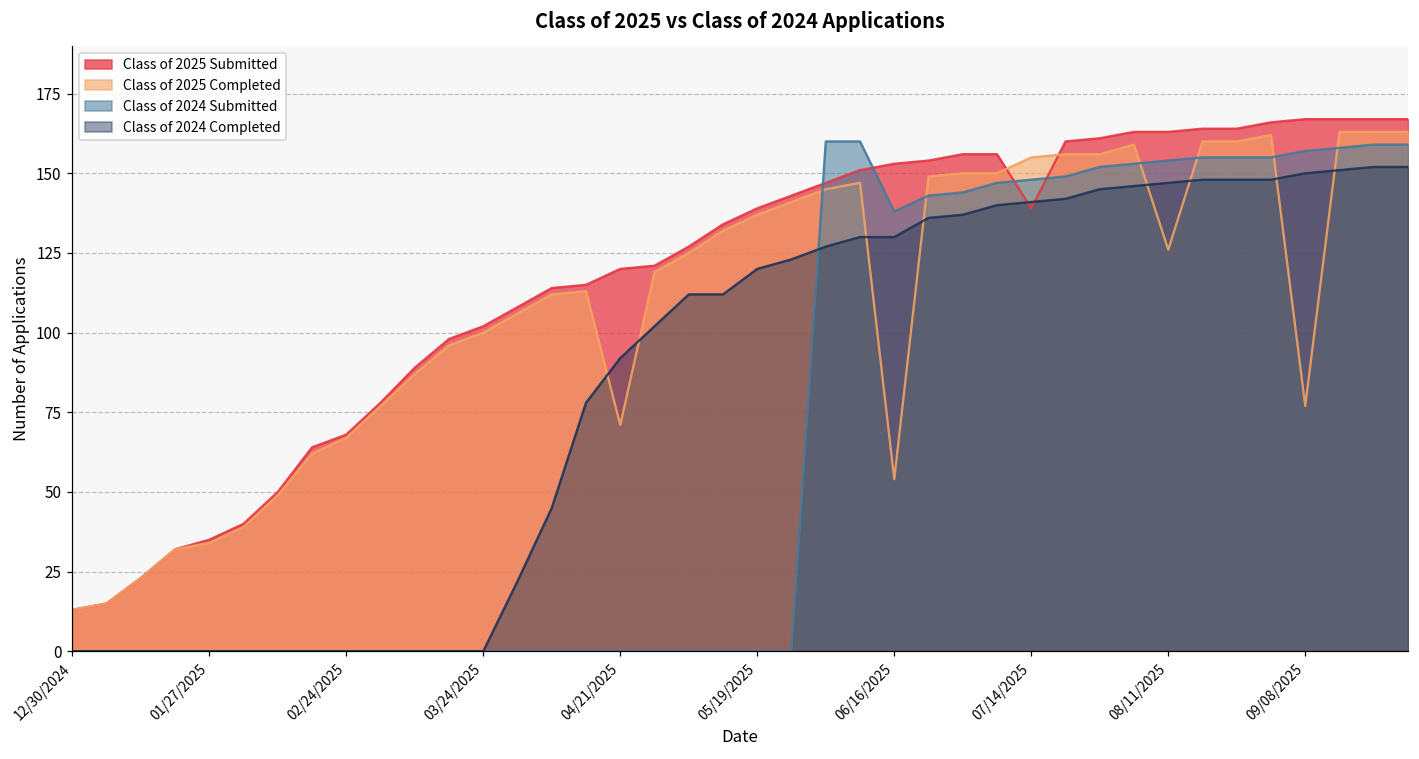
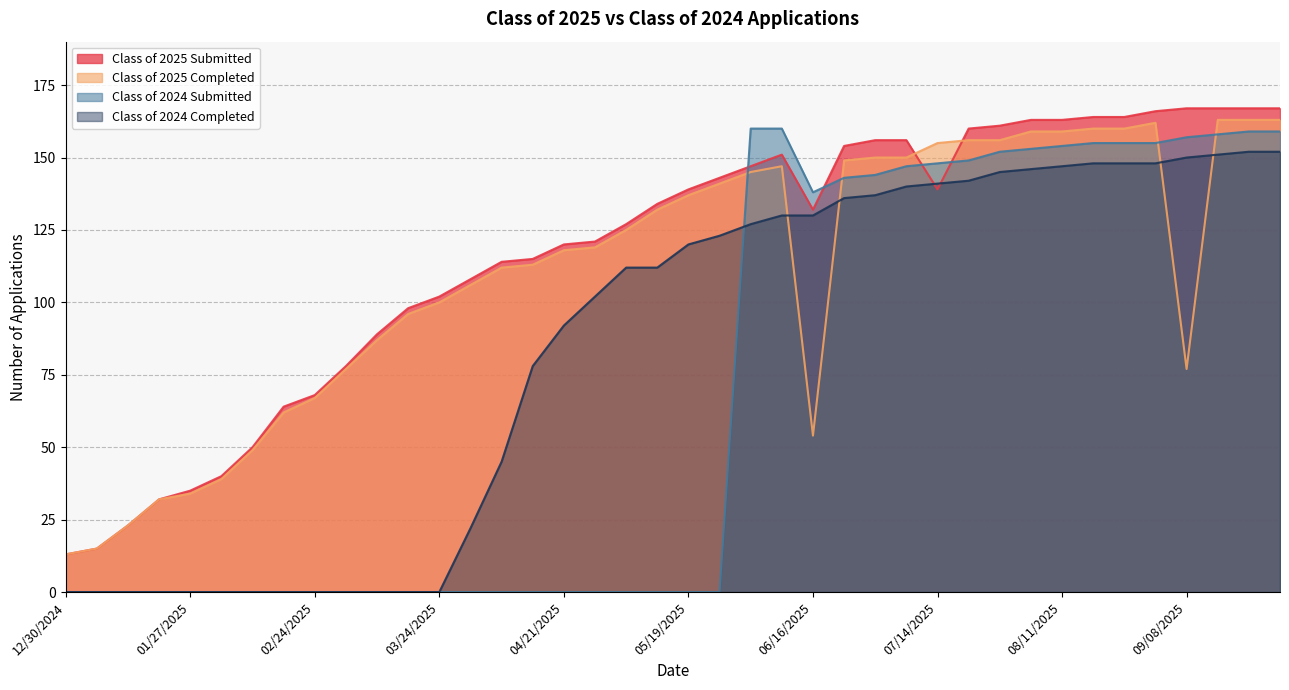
  {
    "Class of 2025 Submitted": {
      "01/27/2025": 35,
      "02/24/2025": 68,
      "03/24/2025": 102,
      "04/21/2025": 120,
      "05/19/2025": 139,
-     "06/16/2025": 153,
+     "06/16/2025": 132,
      "07/14/2025": 139,
      "08/11/2025": 163,
      "09/08/2025": 167
    },
    "Class of 2025 Completed": {
      "01/27/2025": 34,
      "02/24/2025": 67,
      "03/24/2025": 100,
-     "04/21/2025": 71,
+     "04/21/2025": 118,
      "05/19/2025": 137,
      "06/16/2025": 54,
      "07/14/2025": 155,
-     "08/11/2025": 126,
+     "08/11/2025": 159,
      "09/08/2025": 77
    }
  }
